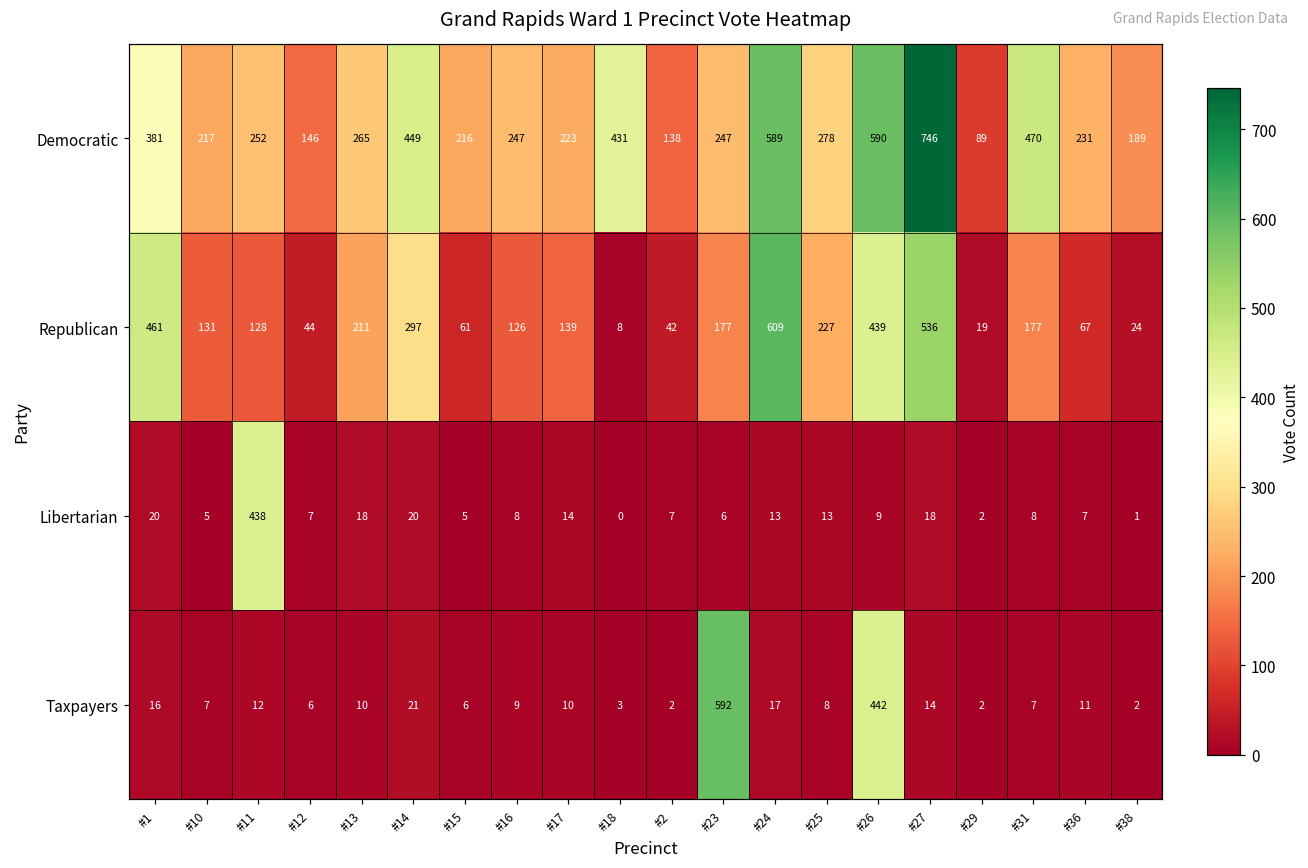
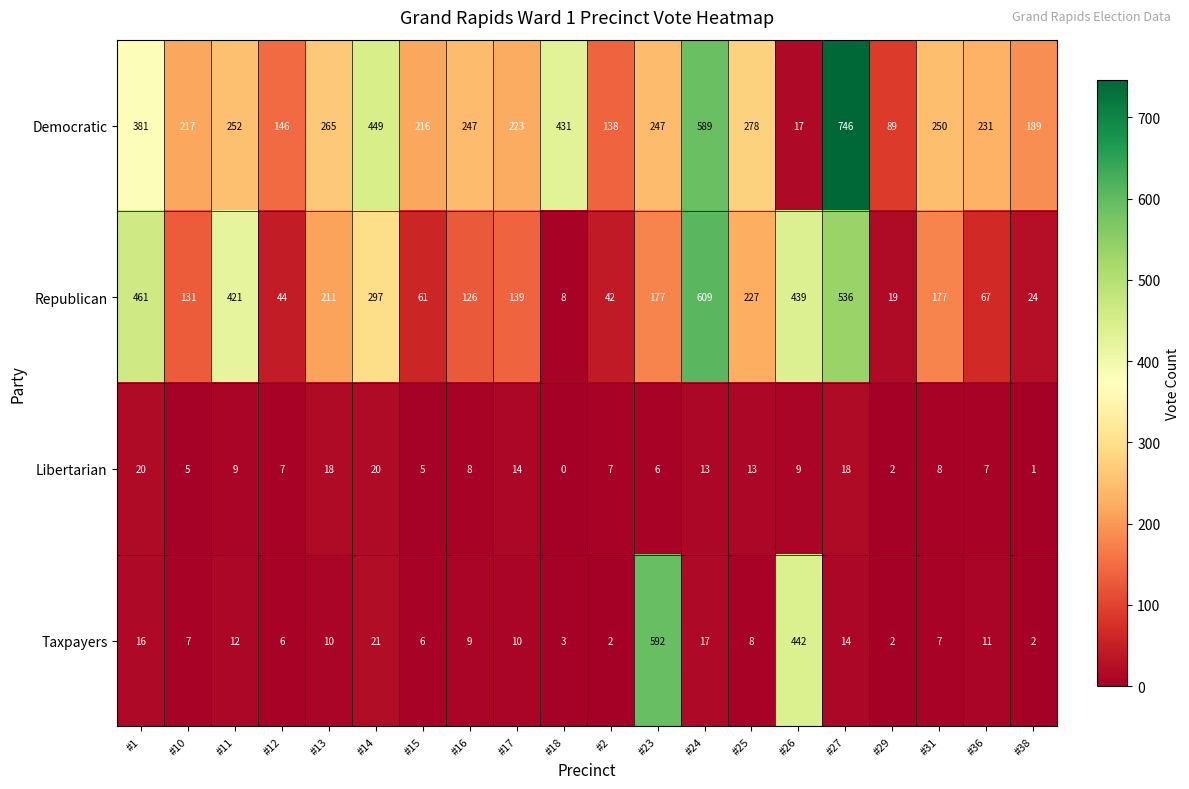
  {
    "Democratic": {
      "#1": 381,
      "#10": 217,
      "#11": 252,
      "#12": 146,
      "#13": 265,
      "#14": 449,
      "#15": 216,
      "#16": 247,
      "#17": 223,
      "#18": 431,
      "#2": 138,
      "#23": 247,
      "#24": 589,
      "#25": 278,
-     "#26": 590,
+     "#26": 17,
      "#27": 746,
      "#29": 89,
-     "#31": 470,
+     "#31": 250,
      "#36": 231,
      "#38": 189
    },
    "Republican": {
      "#1": 461,
      "#10": 131,
-     "#11": 128,
+     "#11": 421,
      "#12": 44,
      "#13": 211,
      "#14": 297,
      "#15": 61,
      "#16": 126,
      "#17": 139,
      "#18": 8,
      "#2": 42,
      "#23": 177,
      "#24": 609,
      "#25": 227,
      "#26": 439,
      "#27": 536,
      "#29": 19,
      "#31": 177,
      "#36": 67,
      "#38": 24
    },
    "Libertarian": {
      "#1": 20,
      "#10": 5,
-     "#11": 438,
+     "#11": 9,
      "#12": 7,
      "#13": 18,
      "#14": 20,
      "#15": 5,
      "#16": 8,
      "#17": 14,
      "#18": 0,
      "#2": 7,
      "#23": 6,
      "#24": 13,
      "#25": 13,
      "#26": 9,
      "#27": 18,
      "#29": 2,
      "#31": 8,
      "#36": 7,
      "#38": 1
    },
    "Taxpayers": {
      "#1": 16,
      "#10": 7,
      "#11": 12,
      "#12": 6,
      "#13": 10,
      "#14": 21,
      "#15": 6,
      "#16": 9,
      "#17": 10,
      "#18": 3,
      "#2": 2,
      "#23": 592,
      "#24": 17,
      "#25": 8,
      "#26": 442,
      "#27": 14,
      "#29": 2,
      "#31": 7,
      "#36": 11,
      "#38": 2
    }
  }
